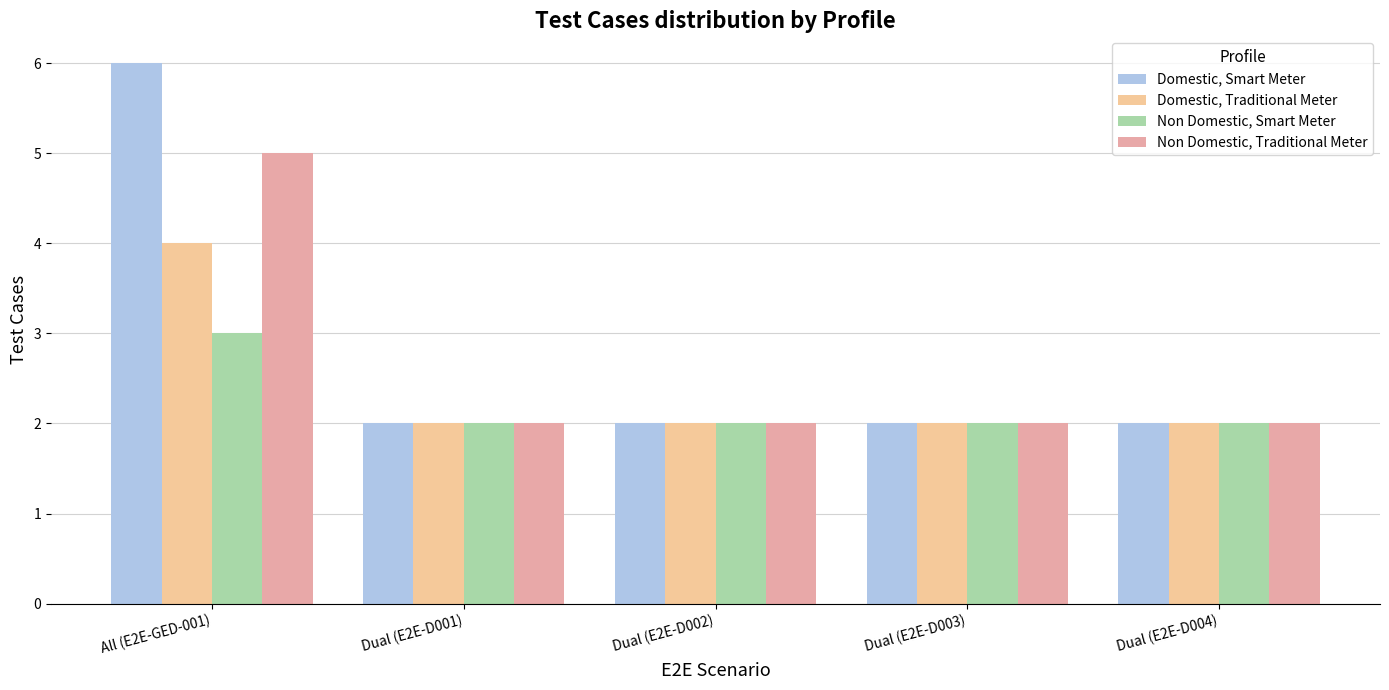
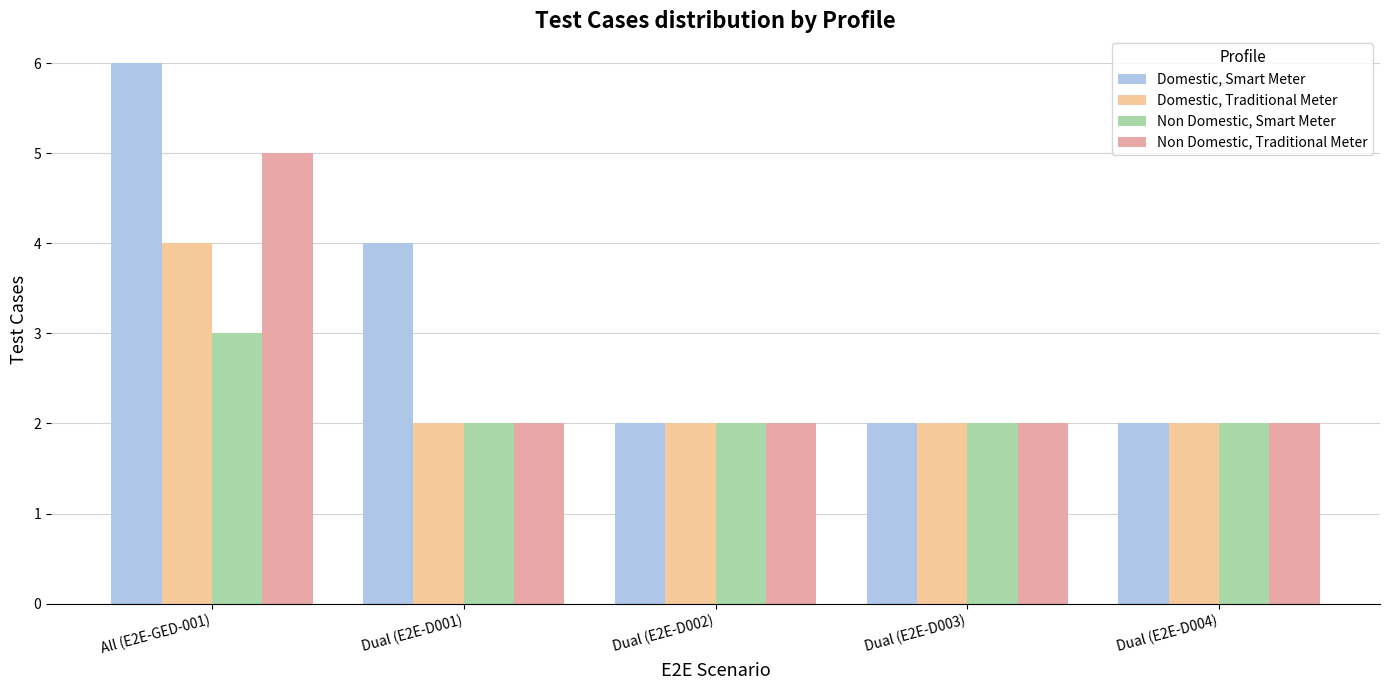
  {
    "Domestic, Smart Meter": {
      "All (E2E-GED-001)": 6,
-     "Dual (E2E-D001)": 2,
+     "Dual (E2E-D001)": 4,
      "Dual (E2E-D002)": 2,
      "Dual (E2E-D003)": 2,
      "Dual (E2E-D004)": 2
    },
    "Non Domestic, Smart Meter": {
      "All (E2E-GED-001)": 3,
      "Dual (E2E-D001)": 2,
      "Dual (E2E-D002)": 2,
      "Dual (E2E-D003)": 2,
      "Dual (E2E-D004)": 2
    }
  }
